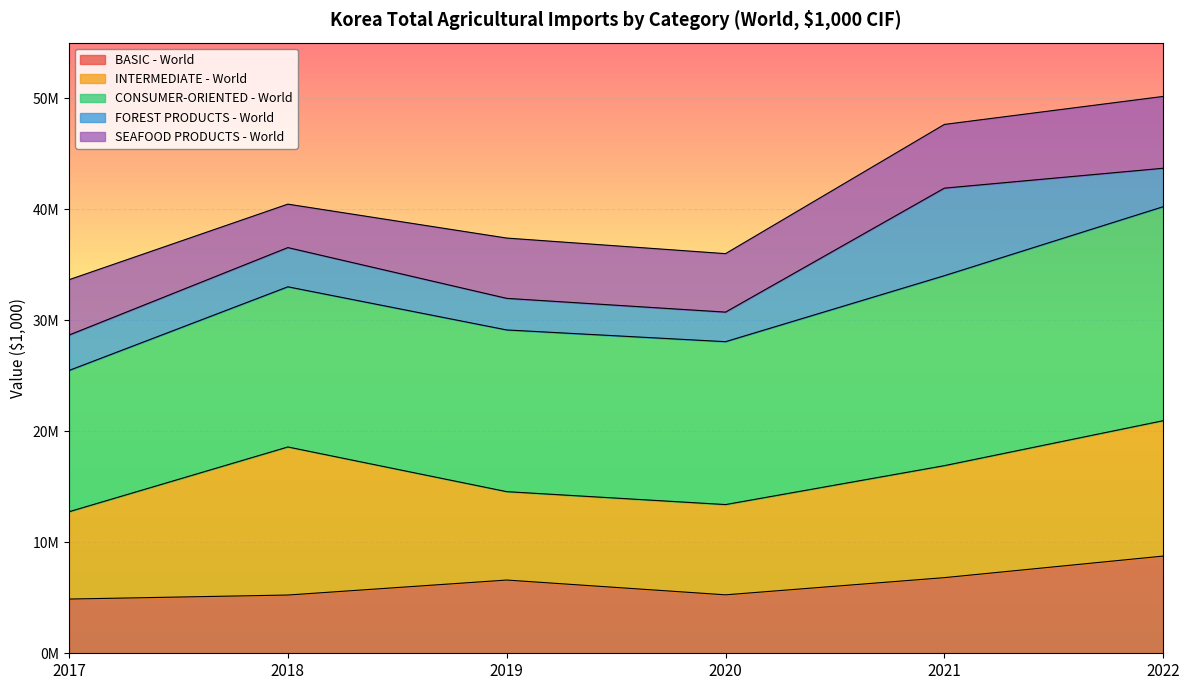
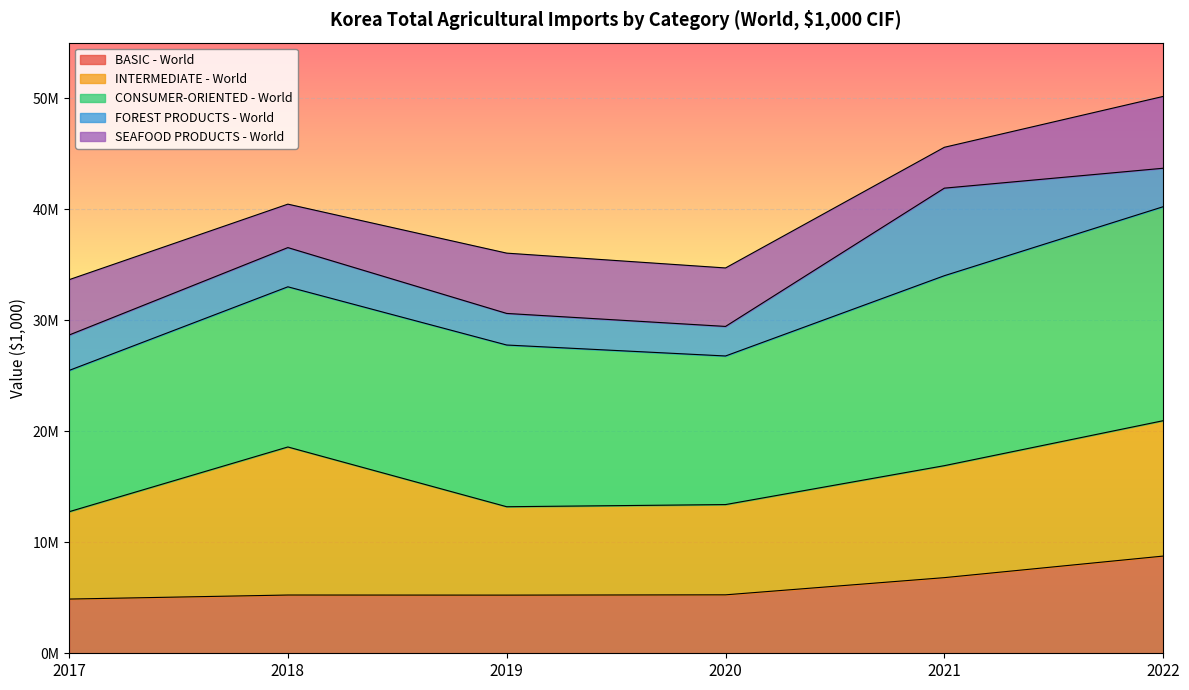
  {
    "BASIC - World": {
      "2017": 4900000,
      "2018": 5200000,
-     "2019": 6600000,
+     "2019": 5200000,
      "2020": 5300000,
      "2021": 6800000,
      "2022": 8800000
    },
    "INTERMEDIATE - World": {
      "2017": 7900000,
      "2018": 13300000,
      "2019": 8000000,
      "2020": 8100000,
      "2021": 10100000,
      "2022": 12200000
    },
    "CONSUMER-ORIENTED - World": {
      "2017": 12700000,
      "2018": 14400000,
      "2019": 14600000,
-     "2020": 14700000,
+     "2020": 13400000,
      "2021": 17100000,
      "2022": 19300000
    },
    "FOREST PRODUCTS - World": {
      "2017": 3200000,
      "2018": 3500000,
      "2019": 2800000,
      "2020": 2700000,
      "2021": 7900000,
      "2022": 3500000
    },
    "SEAFOOD PRODUCTS - World": {
      "2017": 5000000,
      "2018": 3900000,
      "2019": 5400000,
      "2020": 5300000,
-     "2021": 5700000,
+     "2021": 3700000,
      "2022": 6500000
    }
  }
